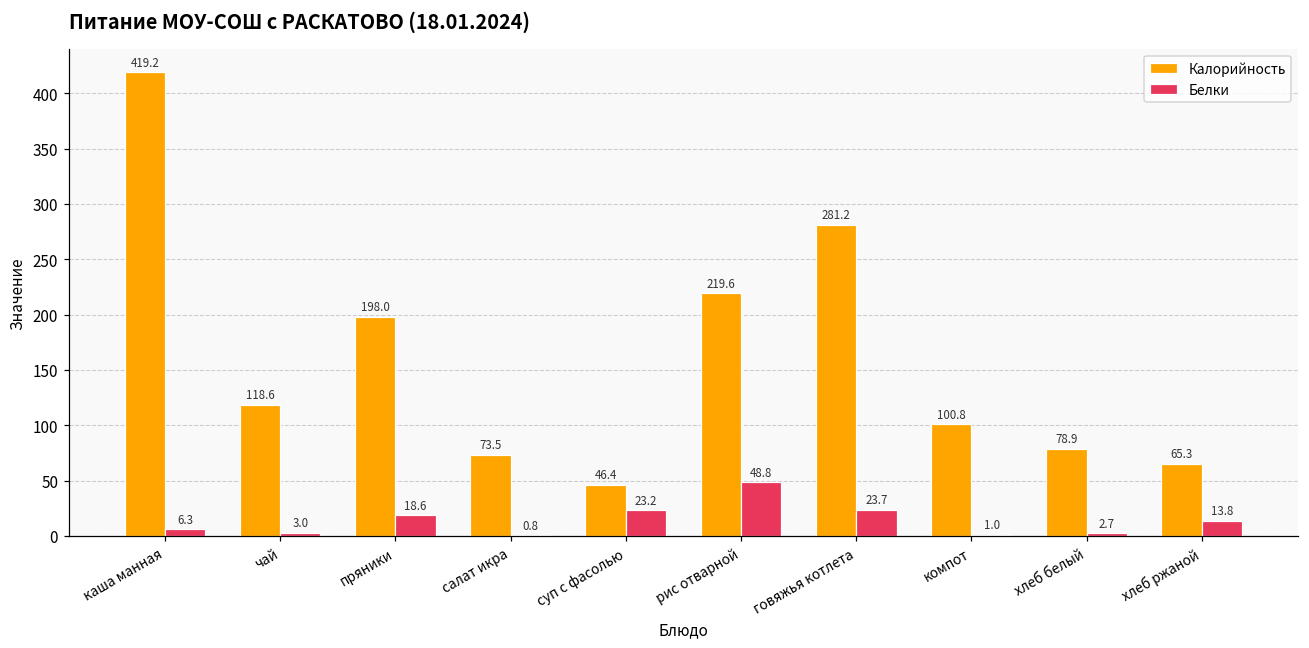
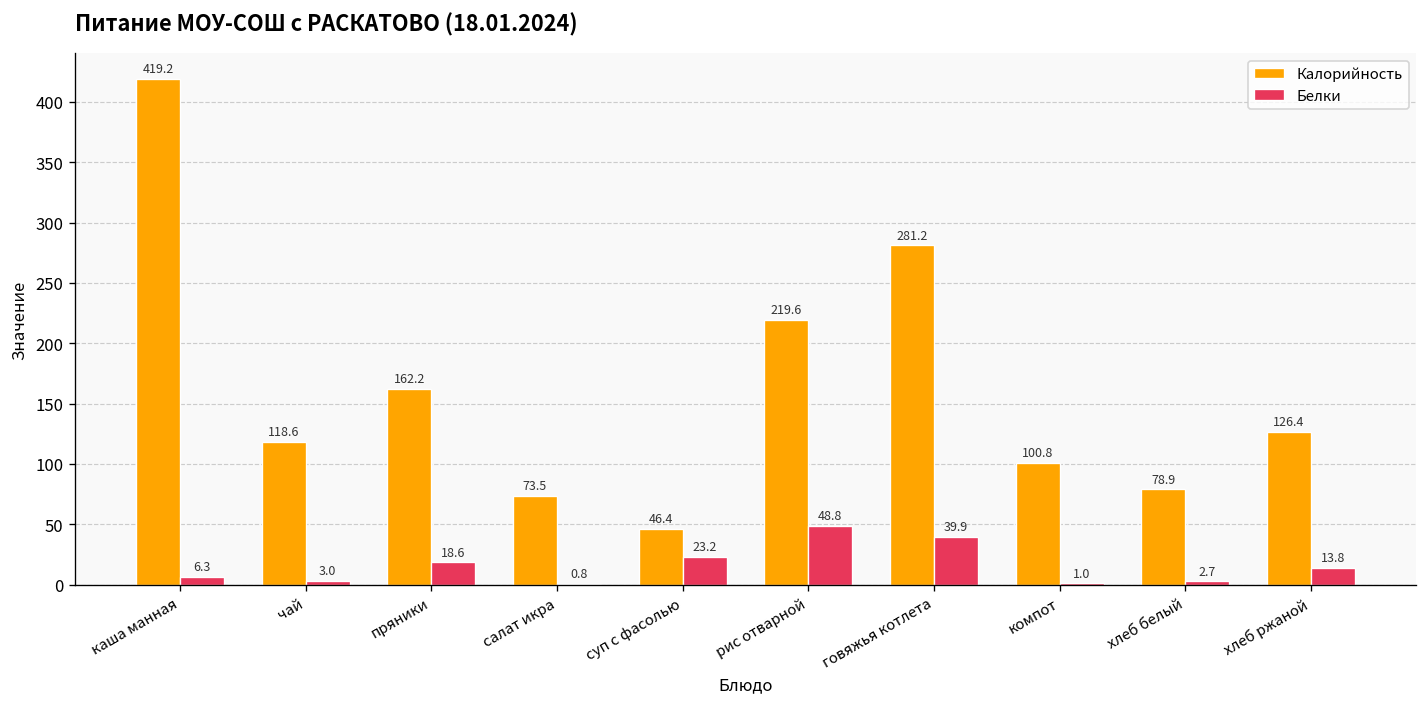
  {
    "Калорийность": {
      "каша манная": 419.2,
      "чай": 118.6,
-     "пряники": 198.0,
+     "пряники": 162.2,
      "салат икра": 73.5,
      "суп с фасолью": 46.4,
      "рис отварной": 219.6,
      "говяжья котлета": 281.2,
      "компот": 100.8,
      "хлеб белый": 78.9,
-     "хлеб ржаной": 65.3
+     "хлеб ржаной": 126.4
    },
    "Белки": {
      "каша манная": 6.3,
      "чай": 3.0,
      "пряники": 18.6,
      "салат икра": 0.8,
      "суп с фасолью": 23.2,
      "рис отварной": 48.8,
-     "говяжья котлета": 23.7,
+     "говяжья котлета": 39.9,
      "компот": 1.0,
      "хлеб белый": 2.7,
      "хлеб ржаной": 13.8
    }
  }
